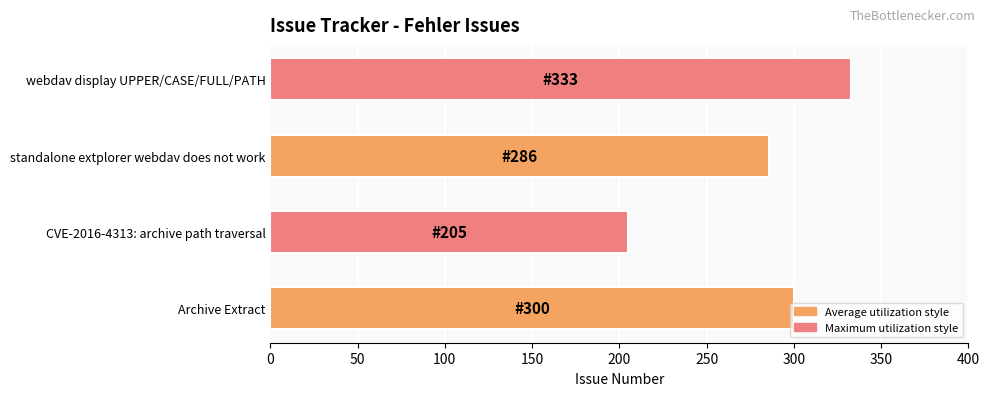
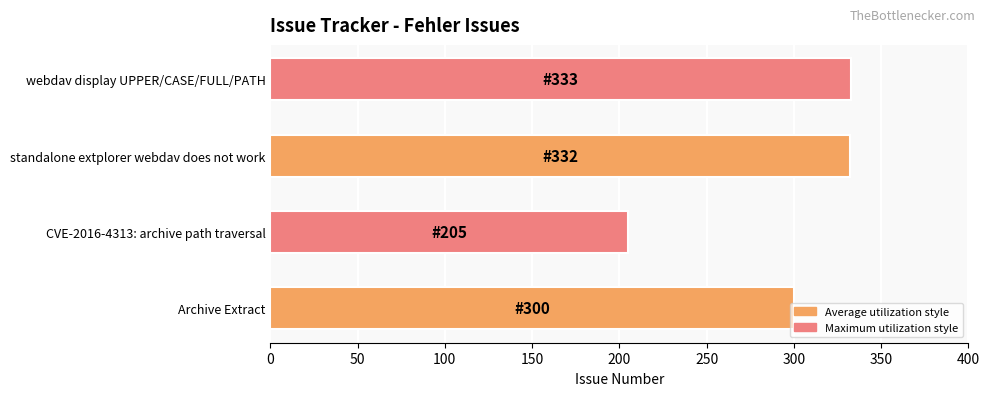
  {
    "webdav display UPPER/CASE/FULL/PATH": 333,
-   "standalone extplorer webdav does not work": 286,
+   "standalone extplorer webdav does not work": 332,
    "CVE-2016-4313: archive path traversal": 205
  }
